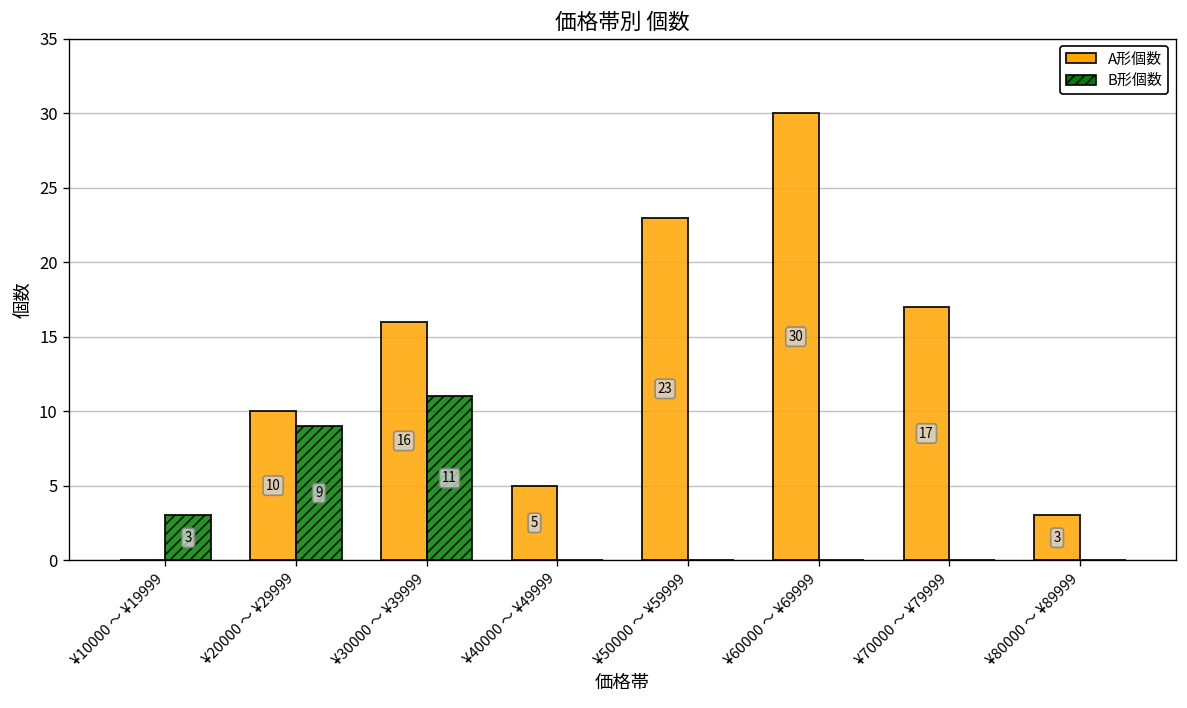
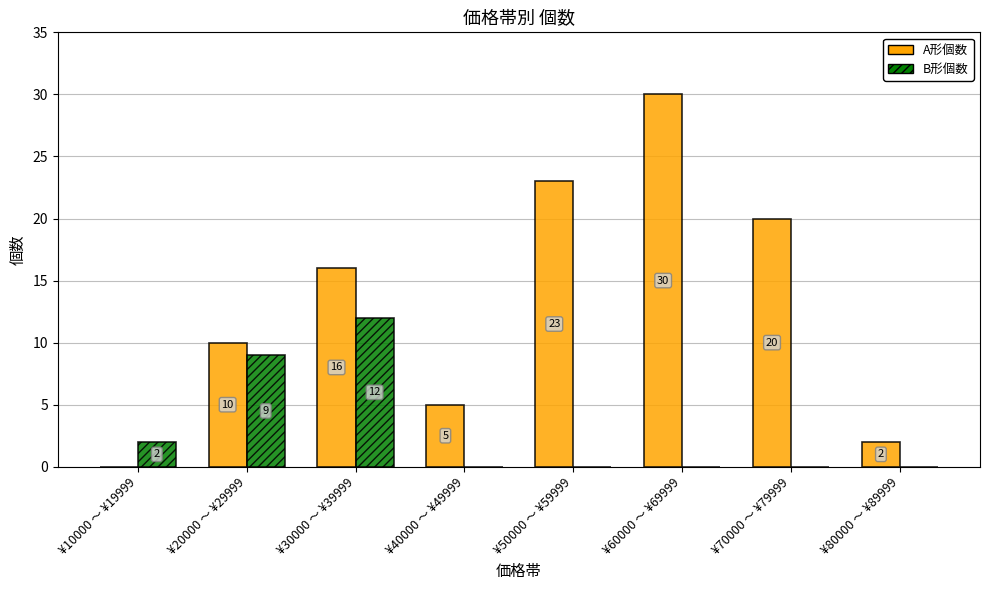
  {
    "A形個数": {
-     "¥70000 〜 ¥79999": 17,
-     "¥80000 〜 ¥89999": 3
+     "¥70000 〜 ¥79999": 20,
+     "¥80000 〜 ¥89999": 2
    },
    "B形個数": {
-     "¥10000 〜 ¥19999": 3,
-     "¥30000 〜 ¥39999": 11
+     "¥10000 〜 ¥19999": 2,
+     "¥30000 〜 ¥39999": 12
    }
  }
